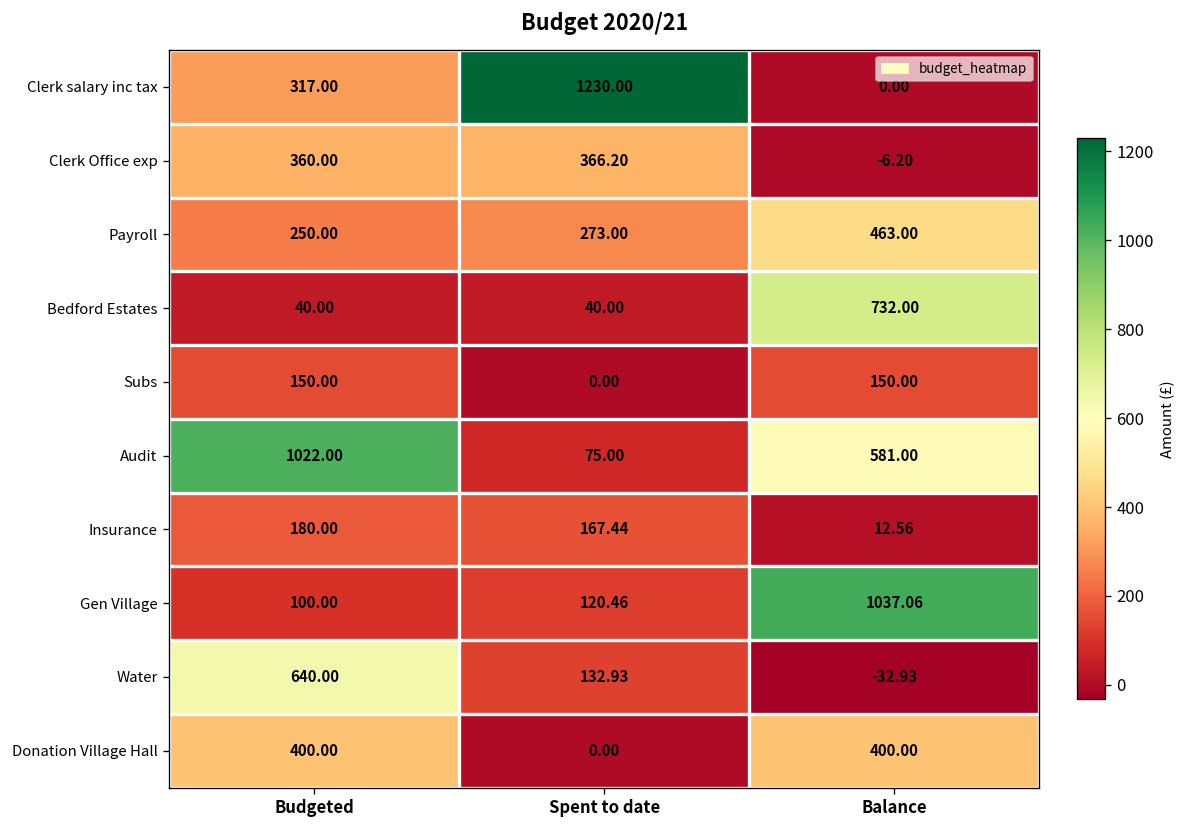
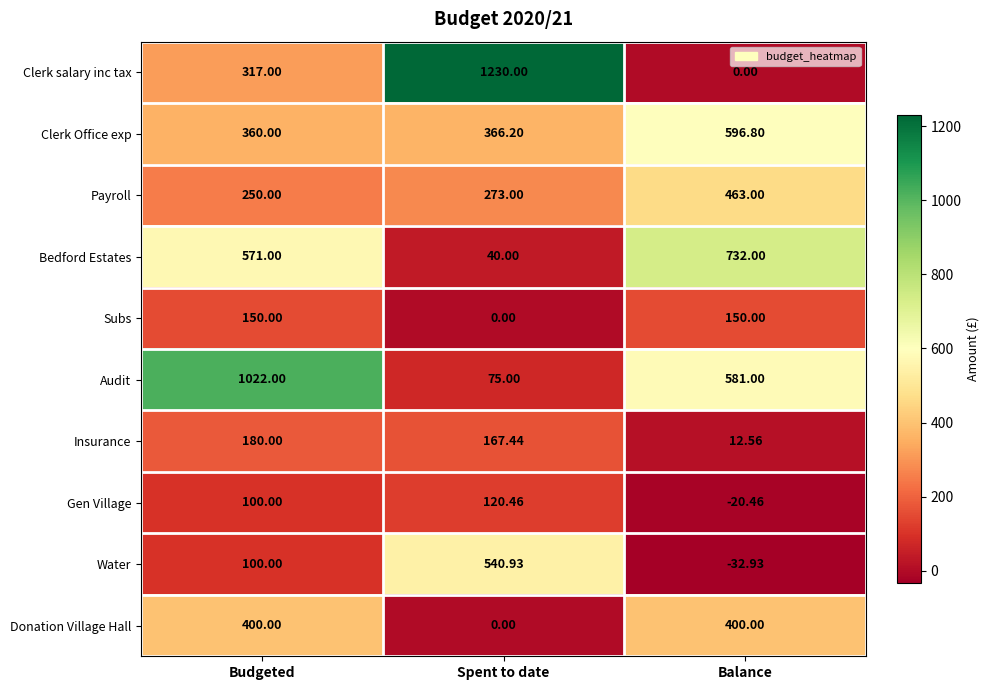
  {
    "Clerk salary inc tax": {
      "Budgeted": 317.00,
      "Spent to date": 1230.00
    },
    "Clerk Office exp": {
      "Budgeted": 360.00,
      "Spent to date": 366.20,
-     "Balance": -6.20
+     "Balance": 596.80
    },
    "Payroll": {
      "Budgeted": 250.00,
      "Spent to date": 273.00,
      "Balance": 463.00
    },
    "Bedford Estates": {
-     "Budgeted": 40.00,
+     "Budgeted": 571.00,
      "Spent to date": 40.00,
      "Balance": 732.00
    },
    "Subs": {
      "Budgeted": 150.00,
      "Spent to date": 0.00,
      "Balance": 150.00
    },
    "Audit": {
      "Budgeted": 1022.00,
      "Spent to date": 75.00,
      "Balance": 581.00
    },
    "Insurance": {
      "Budgeted": 180.00,
      "Spent to date": 167.44,
      "Balance": 12.56
    },
    "Gen Village": {
      "Budgeted": 100.00,
      "Spent to date": 120.46,
-     "Balance": 1037.06
+     "Balance": -20.46
    },
    "Water": {
-     "Budgeted": 640.00,
-     "Spent to date": 132.93,
+     "Budgeted": 100.00,
+     "Spent to date": 540.93,
      "Balance": -32.93
    },
    "Donation Village Hall": {
      "Budgeted": 400.00,
      "Spent to date": 0.00,
      "Balance": 400.00
    }
  }
